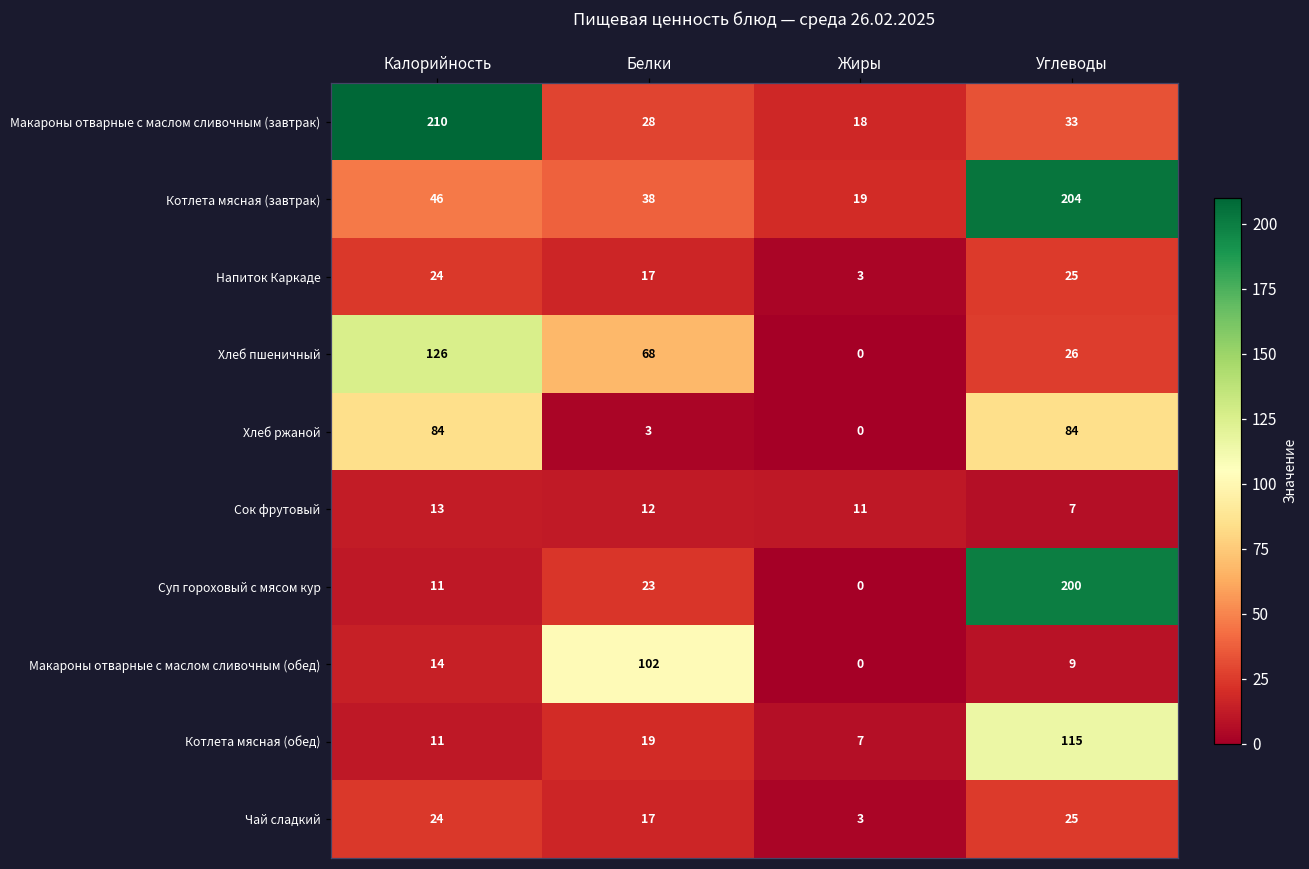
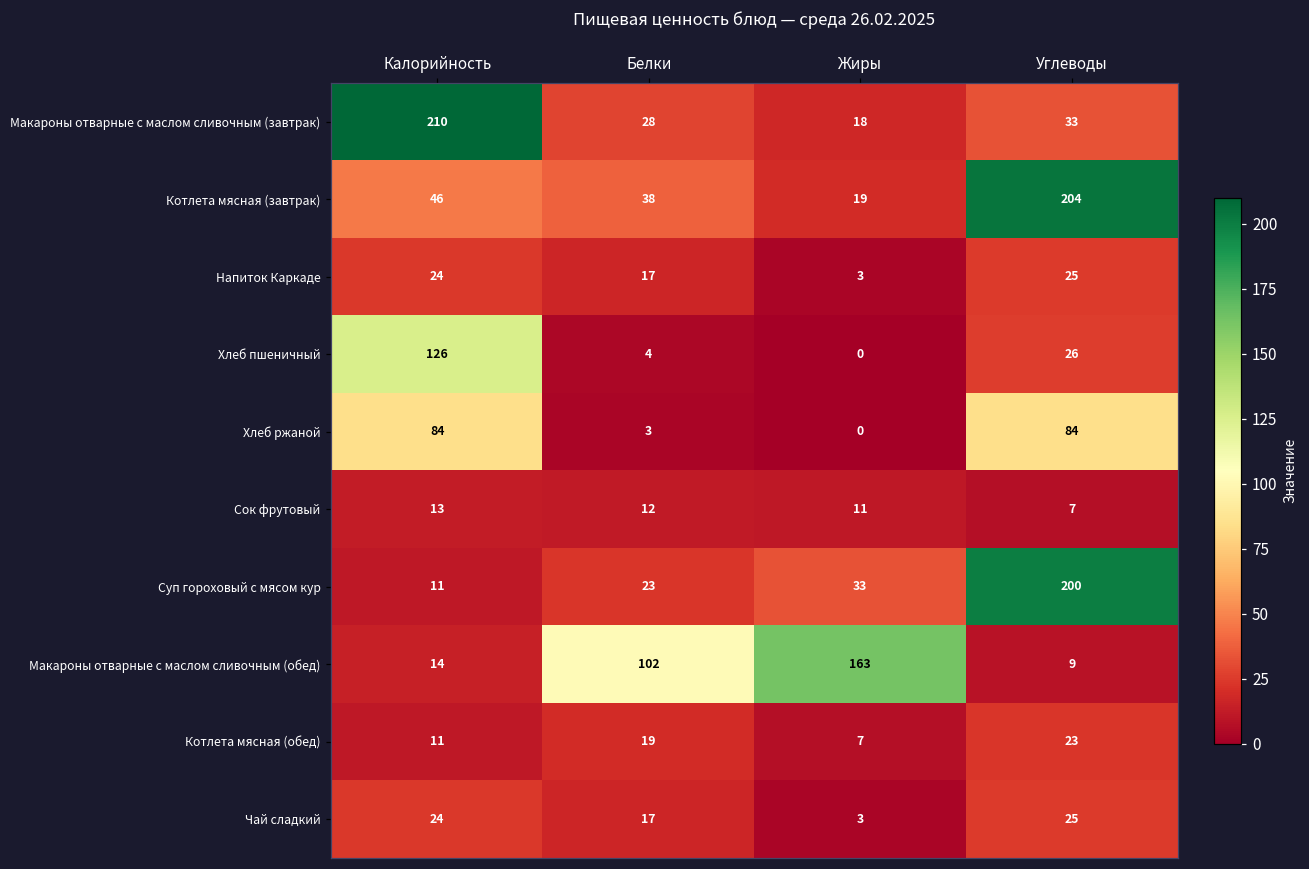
  {
    "Макароны отварные с маслом сливочным (завтрак)": {
      "Калорийность": 210,
      "Белки": 28,
      "Жиры": 18,
      "Углеводы": 33
    },
    "Котлета мясная (завтрак)": {
      "Калорийность": 46,
      "Белки": 38,
      "Жиры": 19,
      "Углеводы": 204
    },
    "Напиток Каркаде": {
      "Калорийность": 24,
      "Белки": 17,
      "Жиры": 3,
      "Углеводы": 25
    },
    "Хлеб пшеничный": {
      "Калорийность": 126,
-     "Белки": 68,
+     "Белки": 4,
      "Жиры": 0,
      "Углеводы": 26
    },
    "Хлеб ржаной": {
      "Калорийность": 84,
      "Белки": 3,
      "Жиры": 0,
      "Углеводы": 84
    },
    "Сок фрутовый": {
      "Калорийность": 13,
      "Белки": 12,
      "Жиры": 11,
      "Углеводы": 7
    },
    "Суп гороховый с мясом кур": {
      "Калорийность": 11,
      "Белки": 23,
-     "Жиры": 0,
+     "Жиры": 33,
      "Углеводы": 200
    },
    "Макароны отварные с маслом сливочным (обед)": {
      "Калорийность": 14,
      "Белки": 102,
-     "Жиры": 0,
+     "Жиры": 163,
      "Углеводы": 9
    },
    "Котлета мясная (обед)": {
      "Калорийность": 11,
      "Белки": 19,
      "Жиры": 7,
-     "Углеводы": 115
+     "Углеводы": 23
    },
    "Чай сладкий": {
      "Калорийность": 24,
      "Белки": 17,
      "Жиры": 3,
      "Углеводы": 25
    }
  }
